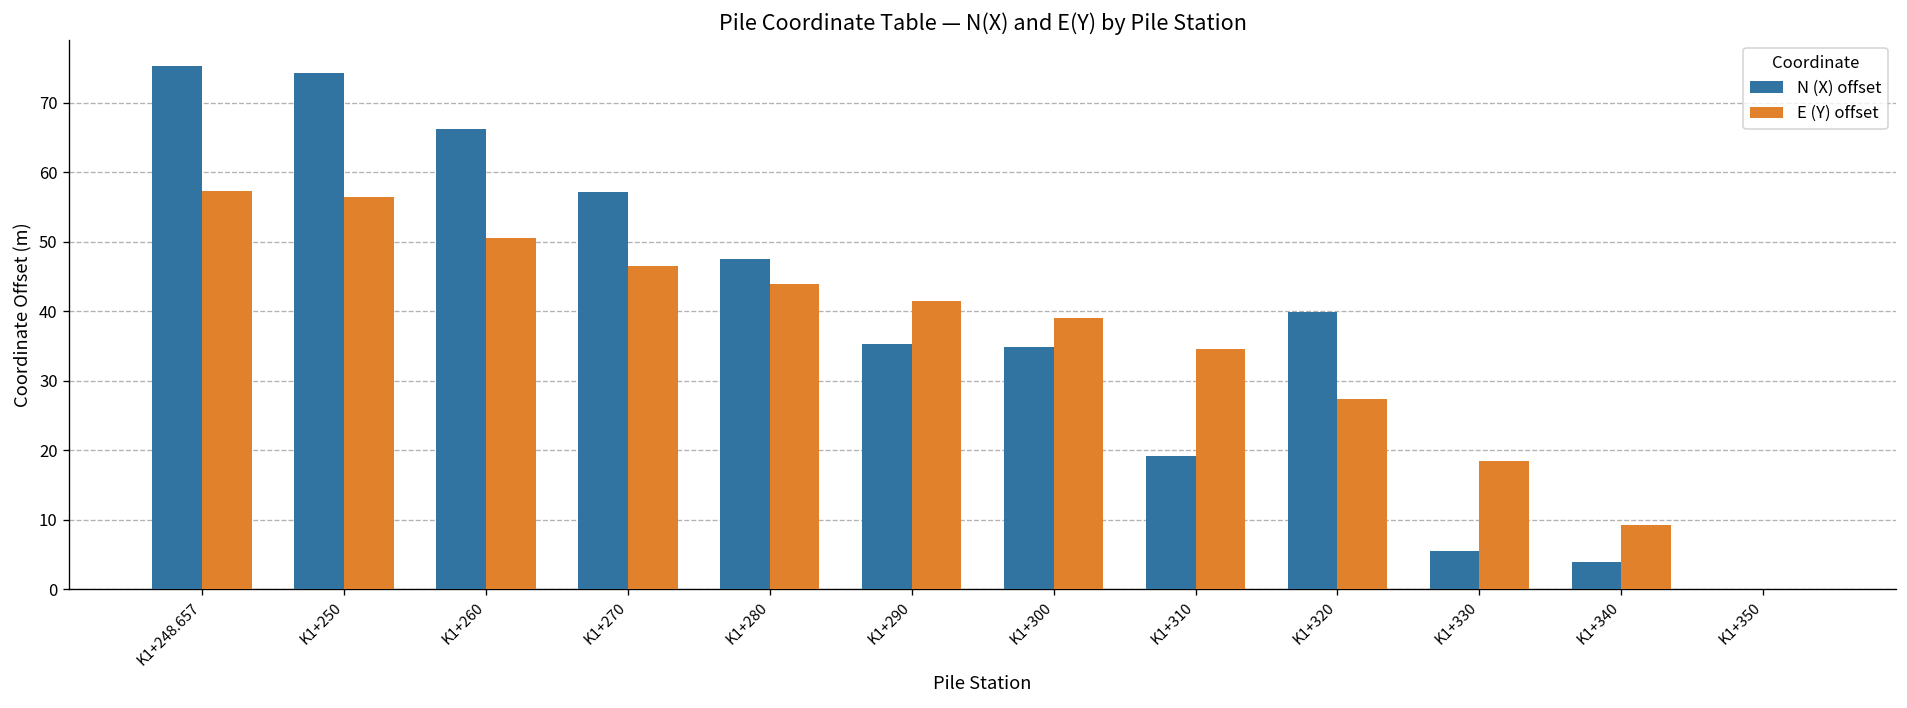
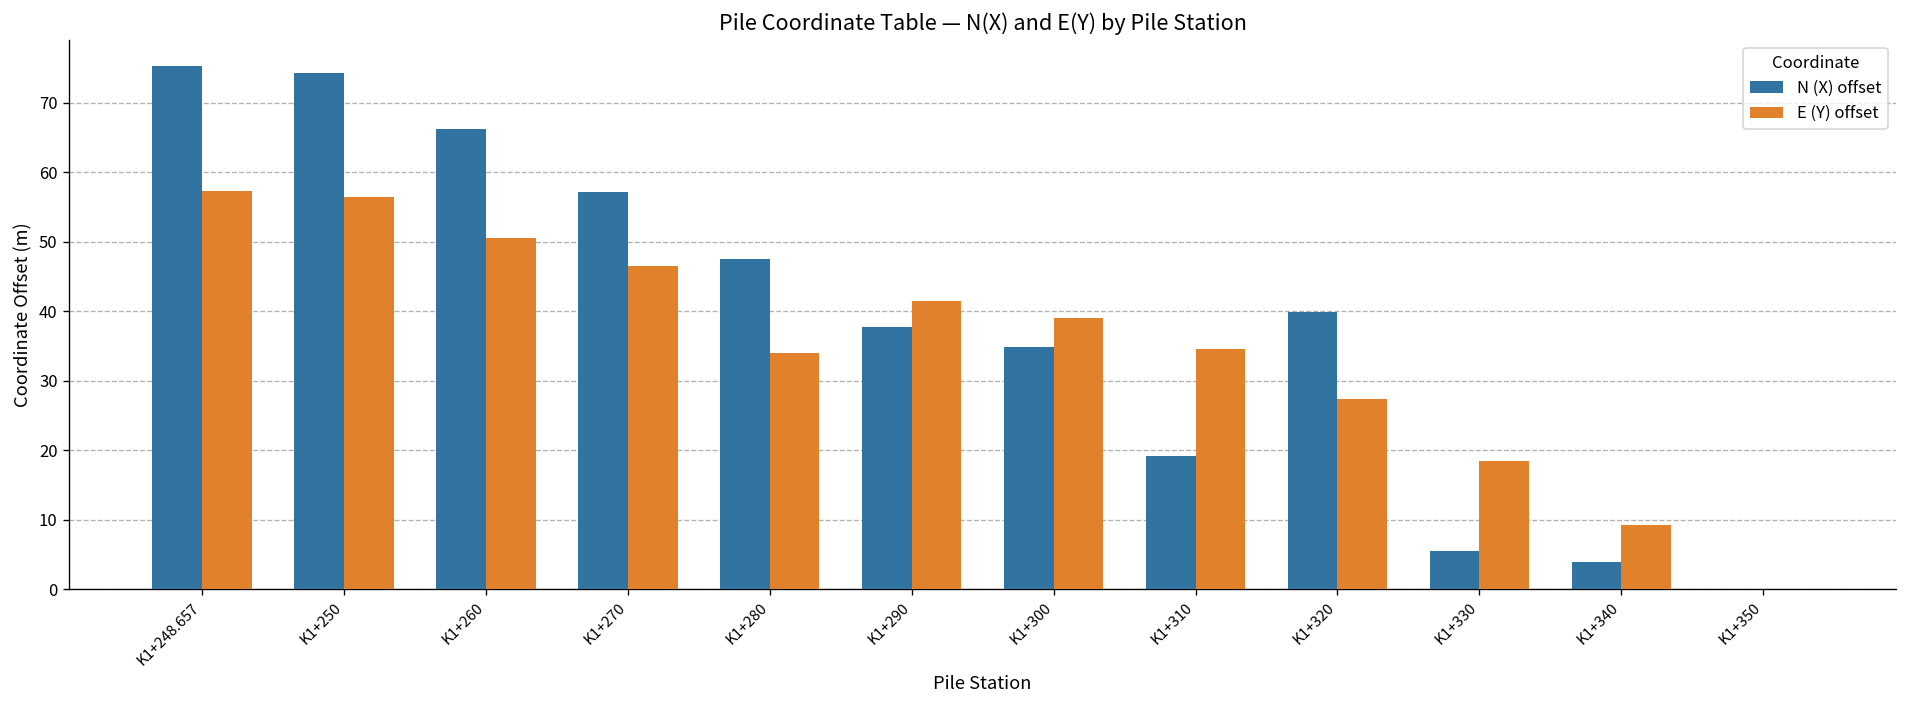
  {
    "N (X) offset": {
      "K1+248.657": 75,
      "K1+250": 74,
      "K1+260": 66,
      "K1+270": 57,
      "K1+280": 47,
-     "K1+290": 35,
+     "K1+290": 38,
      "K1+300": 35,
      "K1+310": 19,
      "K1+320": 40,
      "K1+330": 5,
      "K1+340": 4,
      "K1+350": 0
    },
    "E (Y) offset": {
      "K1+248.657": 57,
      "K1+250": 56,
      "K1+260": 51,
      "K1+270": 46,
-     "K1+280": 44,
+     "K1+280": 34,
      "K1+290": 41,
      "K1+300": 39,
      "K1+310": 34,
      "K1+320": 27,
      "K1+330": 18,
      "K1+340": 9,
      "K1+350": 0
    }
  }
